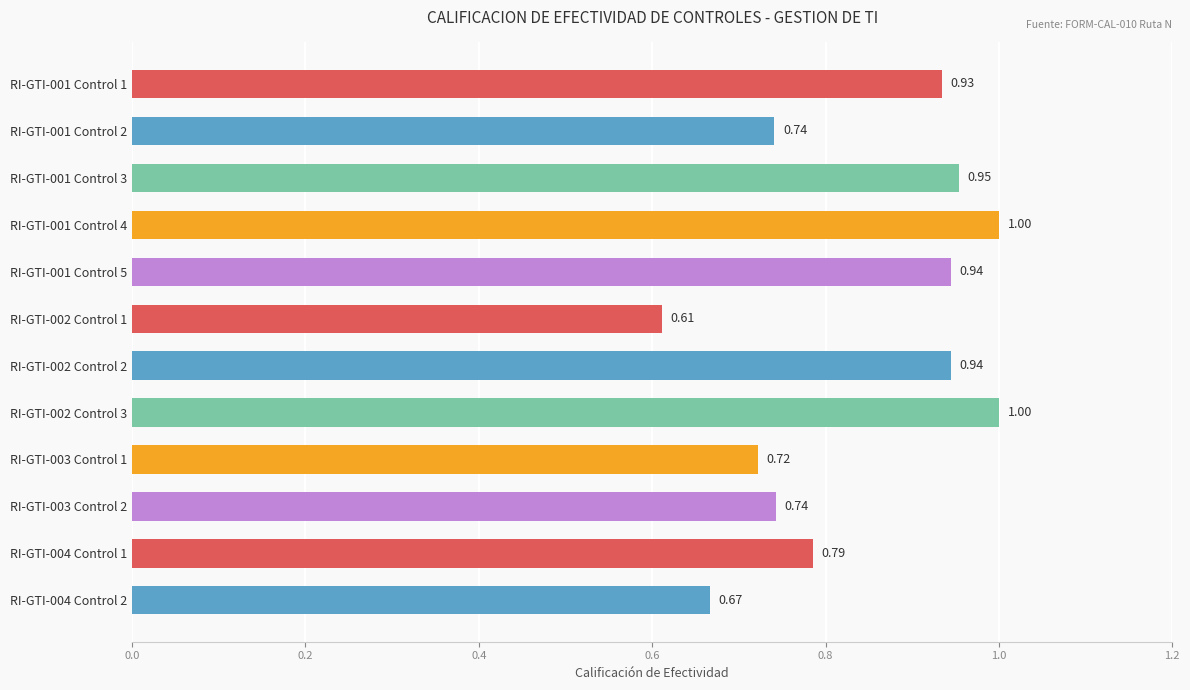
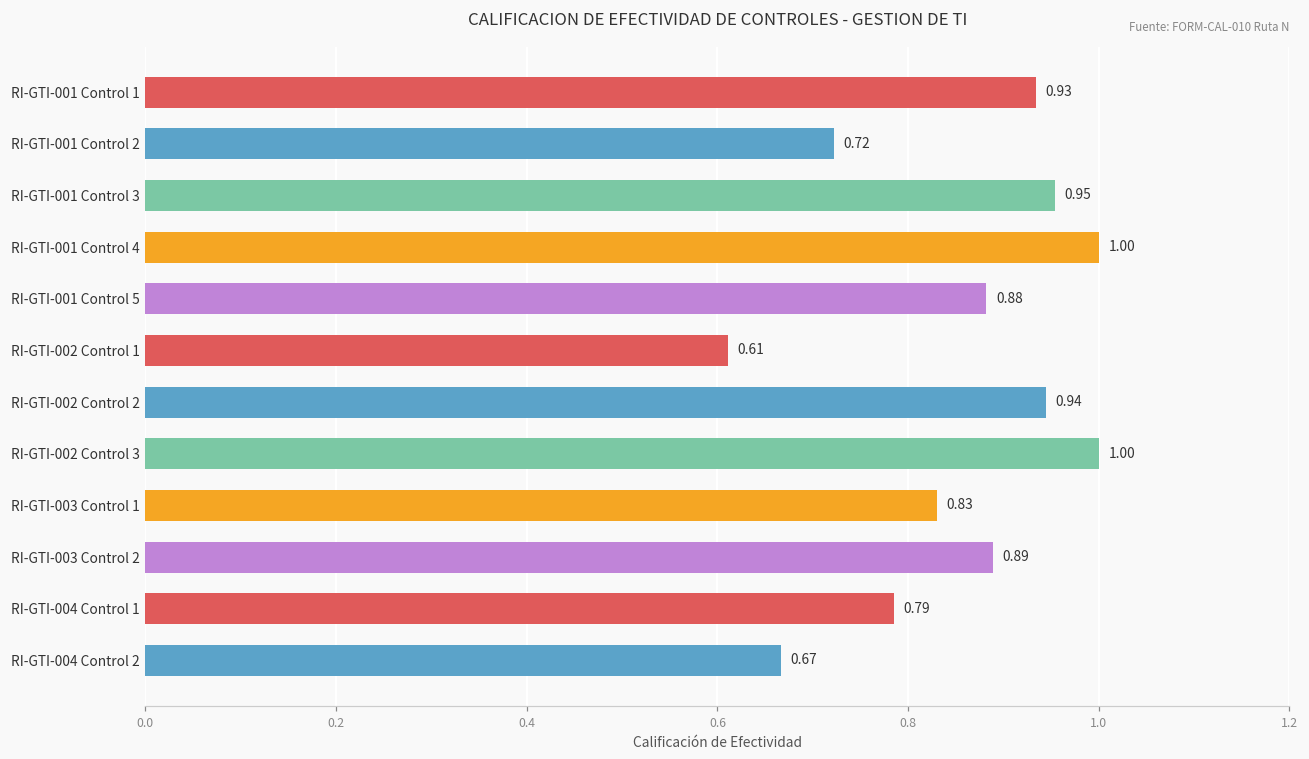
  {
    "RI-GTI-001 Control 1": 0.93,
-   "RI-GTI-001 Control 2": 0.74,
+   "RI-GTI-001 Control 2": 0.72,
    "RI-GTI-001 Control 3": 0.95,
    "RI-GTI-001 Control 4": 1.00,
-   "RI-GTI-001 Control 5": 0.94,
+   "RI-GTI-001 Control 5": 0.88,
    "RI-GTI-002 Control 1": 0.61,
    "RI-GTI-002 Control 2": 0.94,
    "RI-GTI-002 Control 3": 1.00,
-   "RI-GTI-003 Control 1": 0.72,
-   "RI-GTI-003 Control 2": 0.74,
+   "RI-GTI-003 Control 1": 0.83,
+   "RI-GTI-003 Control 2": 0.89,
    "RI-GTI-004 Control 1": 0.79,
    "RI-GTI-004 Control 2": 0.67
  }
